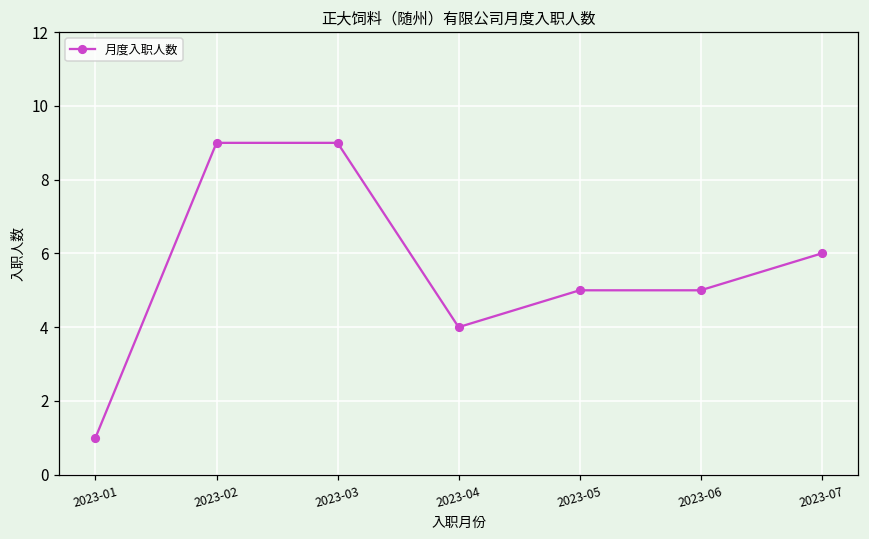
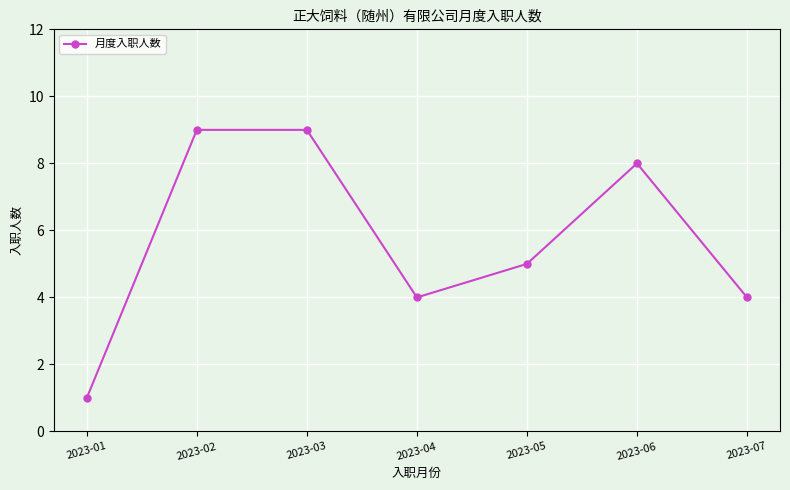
  {
    "2023-01": 1,
    "2023-02": 9,
    "2023-03": 9,
    "2023-04": 4,
    "2023-05": 5,
-   "2023-06": 5,
-   "2023-07": 6
+   "2023-06": 8,
+   "2023-07": 4
  }
